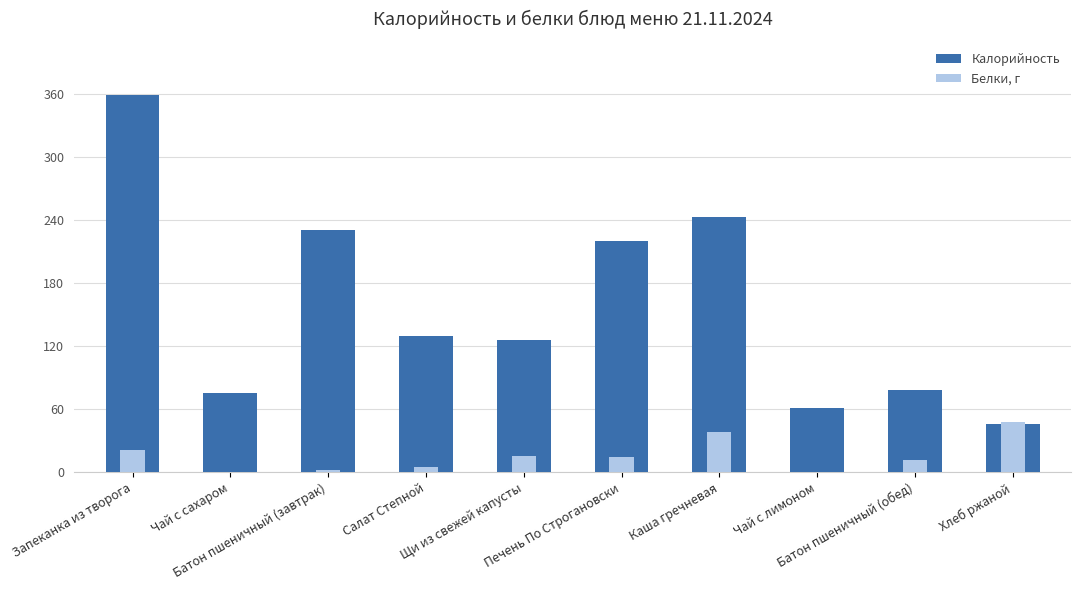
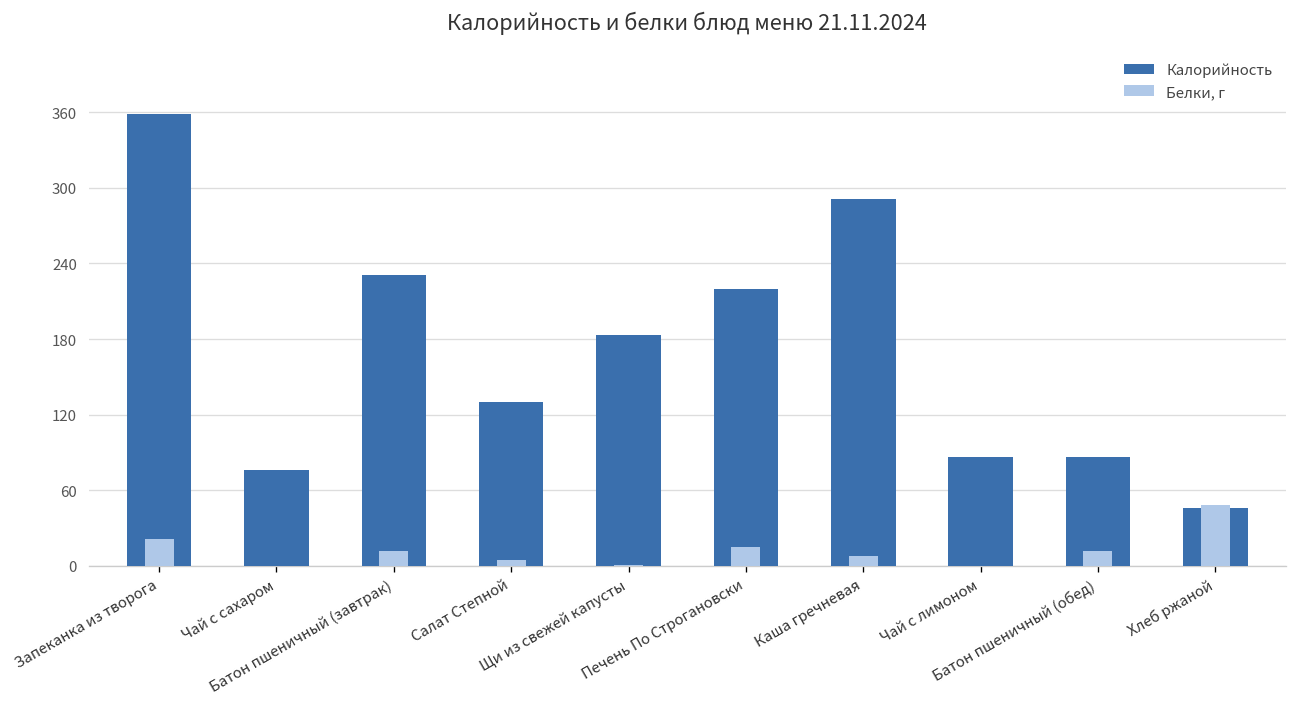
  {
    "Калорийность": {
      "Запеканка из творога": 359,
      "Чай с сахаром": 76,
      "Батон пшеничный (завтрак)": 231,
      "Салат Степной": 130,
-     "Щи из свежей капусты": 126,
+     "Щи из свежей капусты": 183,
      "Печень По Строгановски": 220,
-     "Каша гречневая": 243,
-     "Чай с лимоном": 61,
-     "Батон пшеничный (обед)": 78
+     "Каша гречневая": 291,
+     "Чай с лимоном": 86,
+     "Батон пшеничный (обед)": 86
    },
    "Белки, г": {
      "Чай с сахаром": 0,
-     "Батон пшеничный (завтрак)": 2,
-     "Щи из свежей капусты": 16,
-     "Каша гречневая": 38,
+     "Батон пшеничный (завтрак)": 12,
+     "Щи из свежей капусты": 1,
+     "Каша гречневая": 8,
      "Чай с лимоном": 0,
      "Хлеб ржаной": 48
    }
  }
